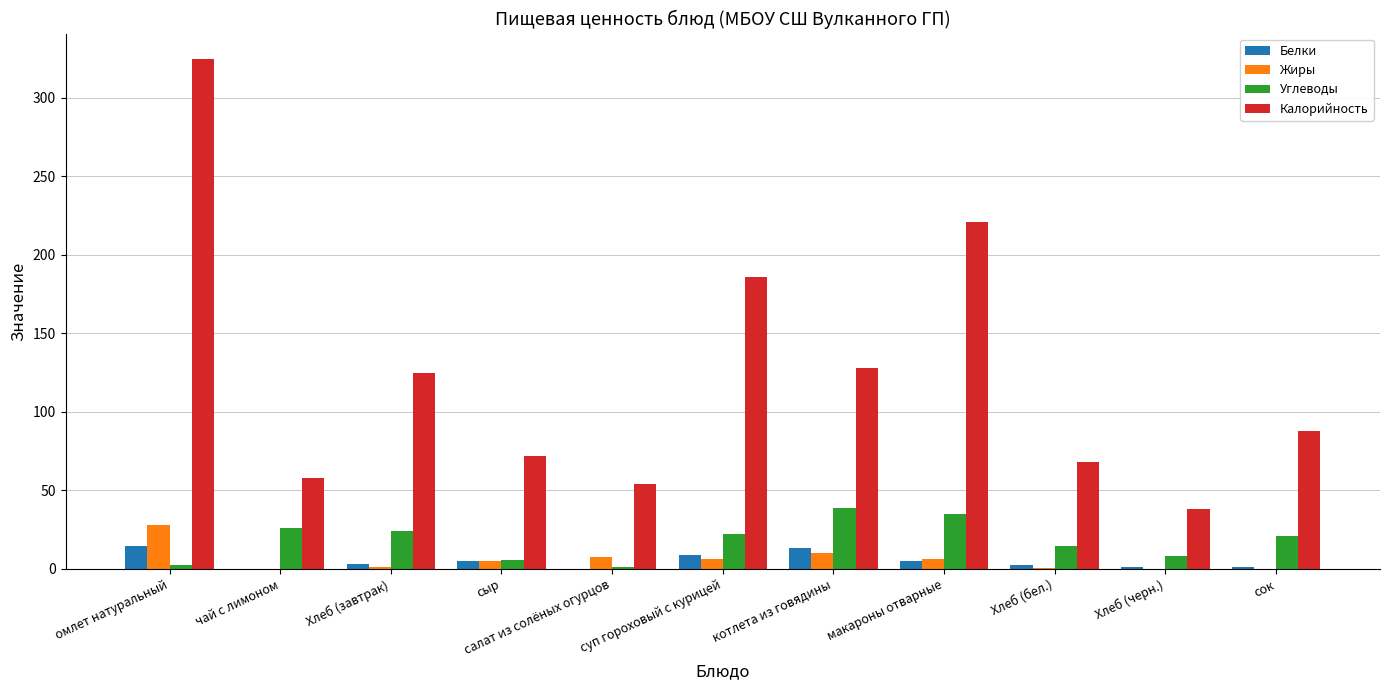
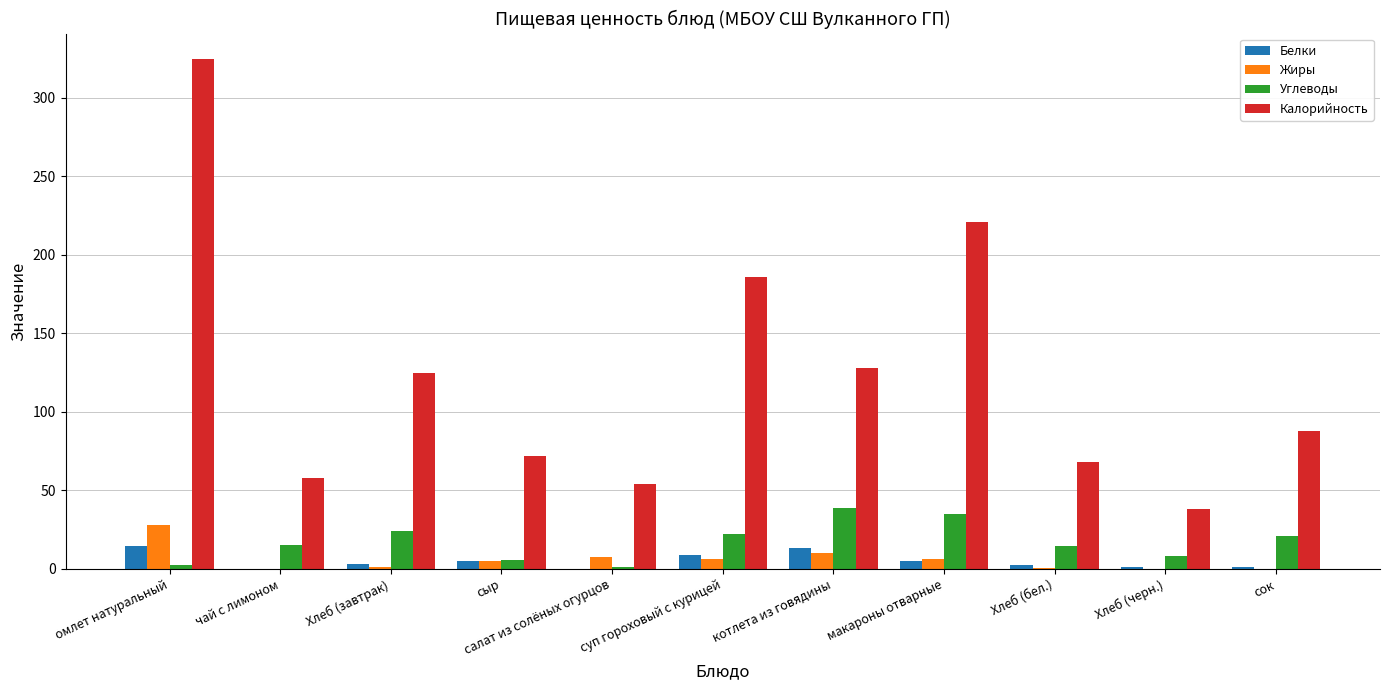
  {
    "Белки": {
      "омлет натуральный": 15,
      "Хлеб (завтрак)": 3,
      "сыр": 5,
      "суп гороховый с курицей": 9,
      "котлета из говядины": 13,
      "макароны отварные": 5,
      "Хлеб (бел.)": 2
    },
    "Жиры": {
      "омлет натуральный": 28,
      "чай с лимоном": 0,
      "сыр": 5,
      "салат из солёных огурцов": 8,
      "суп гороховый с курицей": 7,
      "котлета из говядины": 10,
      "макароны отварные": 6,
      "сок": 0
    },
    "Углеводы": {
      "омлет натуральный": 3,
-     "чай с лимоном": 26,
+     "чай с лимоном": 15,
      "Хлеб (завтрак)": 24,
      "сыр": 6,
      "суп гороховый с курицей": 22,
      "котлета из говядины": 39,
      "макароны отварные": 35,
      "Хлеб (бел.)": 15,
      "Хлеб (черн.)": 8,
      "сок": 21
    },
    "Калорийность": {
      "омлет натуральный": 324,
      "чай с лимоном": 58,
      "Хлеб (завтрак)": 124,
      "сыр": 72,
      "салат из солёных огурцов": 54,
      "суп гороховый с курицей": 186,
      "котлета из говядины": 128,
      "макароны отварные": 221,
      "Хлеб (бел.)": 68,
      "Хлеб (черн.)": 38,
      "сок": 88
    }
  }
